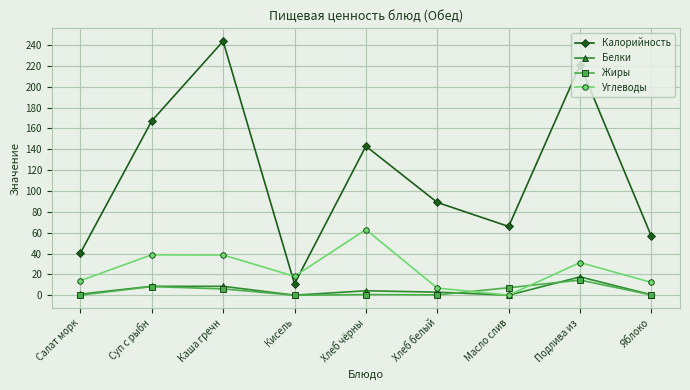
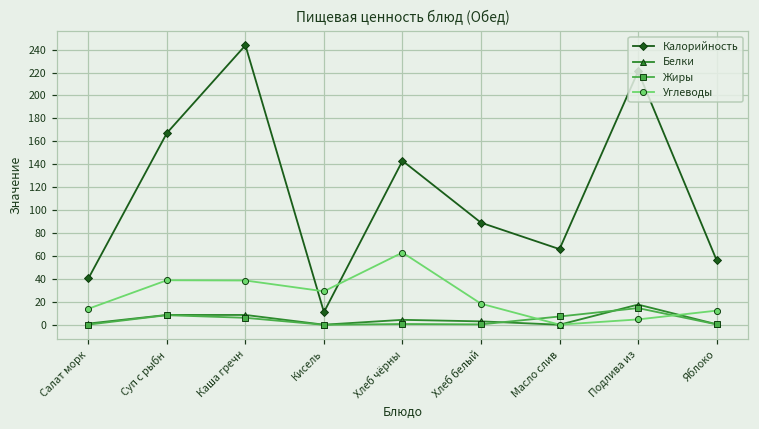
  {
    "Углеводы": {
      "Салат морк": 14,
      "Суп с рыбн": 39,
      "Каша гречн": 39,
-     "Кисель": 18,
+     "Кисель": 29,
      "Хлеб чёрны": 63,
-     "Хлеб белый": 7,
-     "Подлива из": 31,
+     "Хлеб белый": 18,
+     "Подлива из": 5,
      "Яблоко": 12
    }
  }
